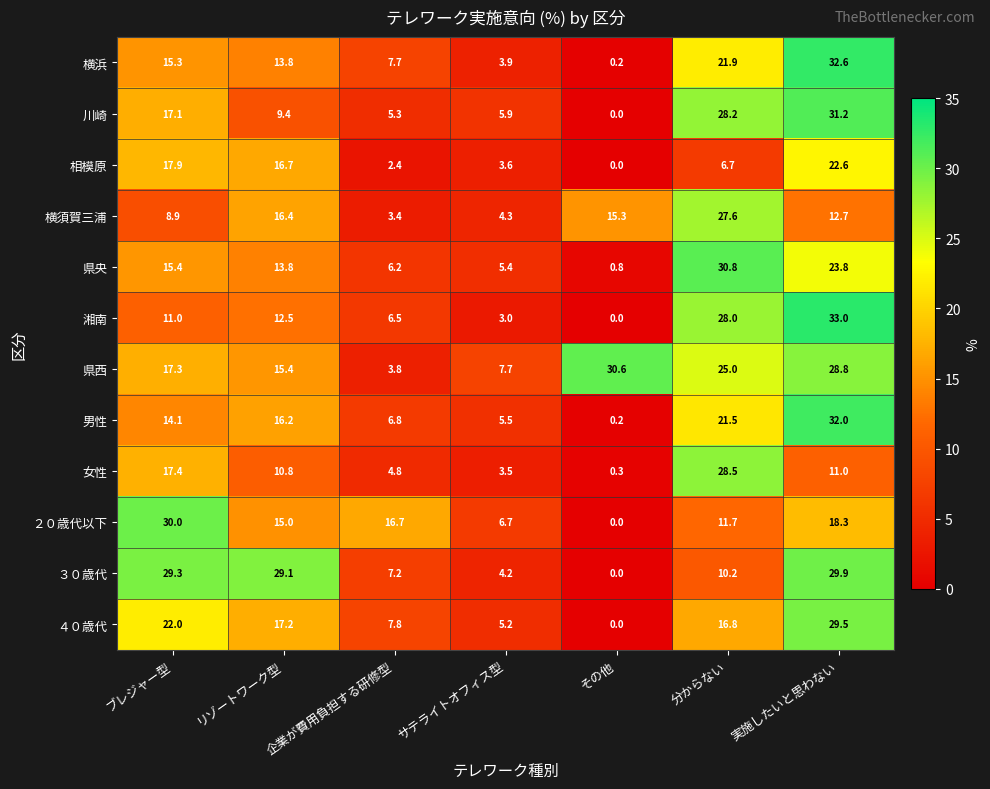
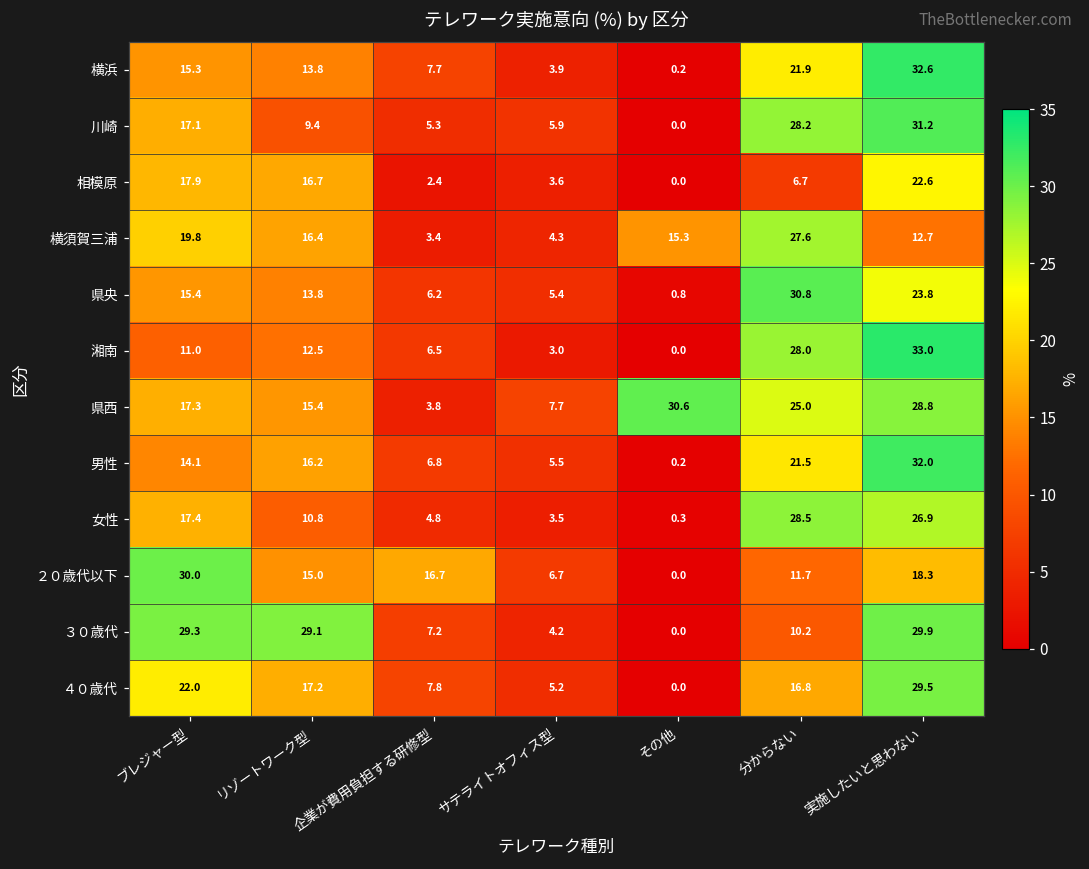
  {
    "横浜": {
      "ブレジャー型": 15.3,
      "リゾートワーク型": 13.8,
      "企業が費用負担する研修型": 7.7,
      "サテライトオフィス型": 3.9,
      "その他": 0.2,
      "分からない": 21.9,
      "実施したいと思わない": 32.6
    },
    "川崎": {
      "ブレジャー型": 17.1,
      "リゾートワーク型": 9.4,
      "企業が費用負担する研修型": 5.3,
      "サテライトオフィス型": 5.9,
      "その他": 0.0,
      "分からない": 28.2,
      "実施したいと思わない": 31.2
    },
    "相模原": {
      "ブレジャー型": 17.9,
      "リゾートワーク型": 16.7,
      "企業が費用負担する研修型": 2.4,
      "サテライトオフィス型": 3.6,
      "その他": 0.0,
      "分からない": 6.7,
      "実施したいと思わない": 22.6
    },
    "横須賀三浦": {
-     "ブレジャー型": 8.9,
+     "ブレジャー型": 19.8,
      "リゾートワーク型": 16.4,
      "企業が費用負担する研修型": 3.4,
      "サテライトオフィス型": 4.3,
      "その他": 15.3,
      "分からない": 27.6,
      "実施したいと思わない": 12.7
    },
    "県央": {
      "ブレジャー型": 15.4,
      "リゾートワーク型": 13.8,
      "企業が費用負担する研修型": 6.2,
      "サテライトオフィス型": 5.4,
      "その他": 0.8,
      "分からない": 30.8,
      "実施したいと思わない": 23.8
    },
    "湘南": {
      "ブレジャー型": 11.0,
      "リゾートワーク型": 12.5,
      "企業が費用負担する研修型": 6.5,
      "サテライトオフィス型": 3.0,
      "その他": 0.0,
      "分からない": 28.0,
      "実施したいと思わない": 33.0
    },
    "県西": {
      "ブレジャー型": 17.3,
      "リゾートワーク型": 15.4,
      "企業が費用負担する研修型": 3.8,
      "サテライトオフィス型": 7.7,
      "その他": 30.6,
      "分からない": 25.0,
      "実施したいと思わない": 28.8
    },
    "男性": {
      "ブレジャー型": 14.1,
      "リゾートワーク型": 16.2,
      "企業が費用負担する研修型": 6.8,
      "サテライトオフィス型": 5.5,
      "その他": 0.2,
      "分からない": 21.5,
      "実施したいと思わない": 32.0
    },
    "女性": {
      "ブレジャー型": 17.4,
      "リゾートワーク型": 10.8,
      "企業が費用負担する研修型": 4.8,
      "サテライトオフィス型": 3.5,
      "その他": 0.3,
      "分からない": 28.5,
-     "実施したいと思わない": 11.0
+     "実施したいと思わない": 26.9
    },
    "２０歳代以下": {
      "ブレジャー型": 30.0,
      "リゾートワーク型": 15.0,
      "企業が費用負担する研修型": 16.7,
      "サテライトオフィス型": 6.7,
      "その他": 0.0,
      "分からない": 11.7,
      "実施したいと思わない": 18.3
    },
    "３０歳代": {
      "ブレジャー型": 29.3,
      "リゾートワーク型": 29.1,
      "企業が費用負担する研修型": 7.2,
      "サテライトオフィス型": 4.2,
      "その他": 0.0,
      "分からない": 10.2,
      "実施したいと思わない": 29.9
    },
    "４０歳代": {
      "ブレジャー型": 22.0,
      "リゾートワーク型": 17.2,
      "企業が費用負担する研修型": 7.8,
      "サテライトオフィス型": 5.2,
      "その他": 0.0,
      "分からない": 16.8,
      "実施したいと思わない": 29.5
    }
  }
